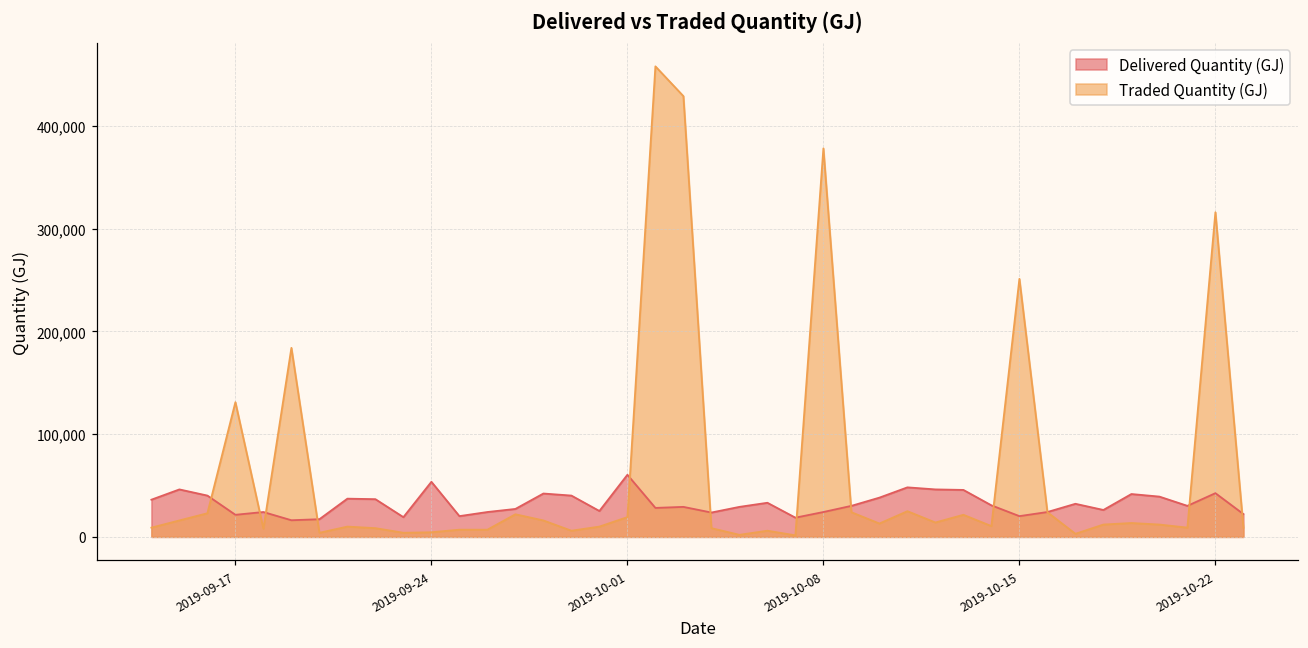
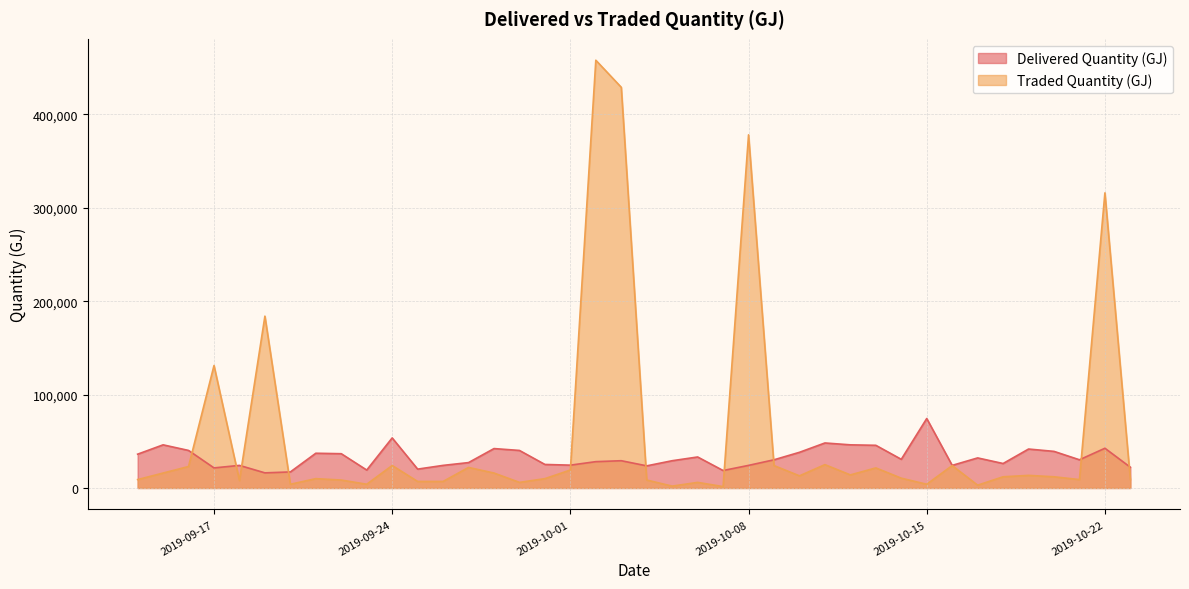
  {
    "Delivered Quantity (GJ)": {
      "2019-09-17": "20,000",
      "2019-09-24": "50,000",
-     "2019-10-01": "60,000",
+     "2019-10-01": "20,000",
      "2019-10-08": "20,000",
-     "2019-10-15": "20,000",
+     "2019-10-15": "70,000",
      "2019-10-22": "40,000"
    },
    "Traded Quantity (GJ)": {
      "2019-09-17": "130,000",
-     "2019-09-24": "0",
+     "2019-09-24": "20,000",
      "2019-10-01": "20,000",
      "2019-10-08": "380,000",
-     "2019-10-15": "250,000",
+     "2019-10-15": "0",
      "2019-10-22": "320,000"
    }
  }
